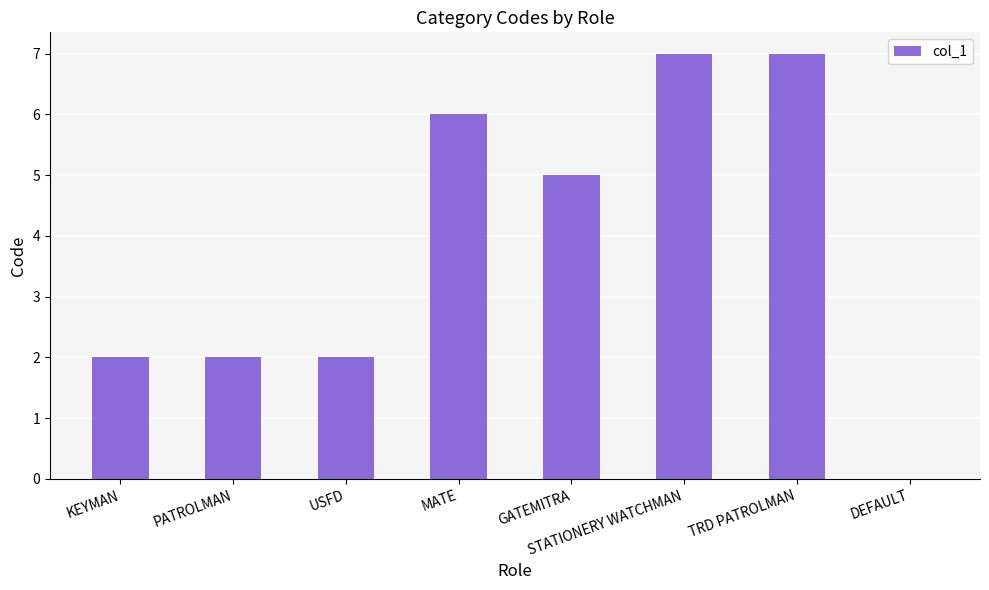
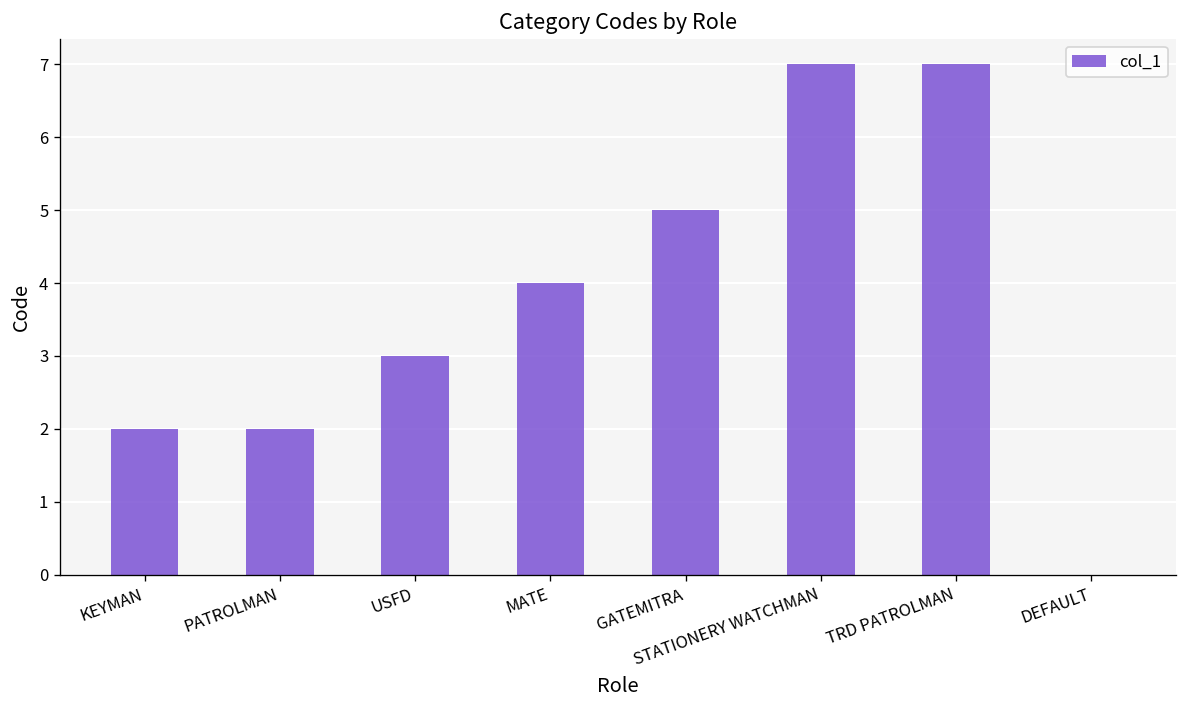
  {
    "KEYMAN": 2,
    "PATROLMAN": 2,
-   "USFD": 2,
-   "MATE": 6,
+   "USFD": 3,
+   "MATE": 4,
    "GATEMITRA": 5,
    "STATIONERY WATCHMAN": 7,
    "TRD PATROLMAN": 7,
    "DEFAULT": 0
  }
